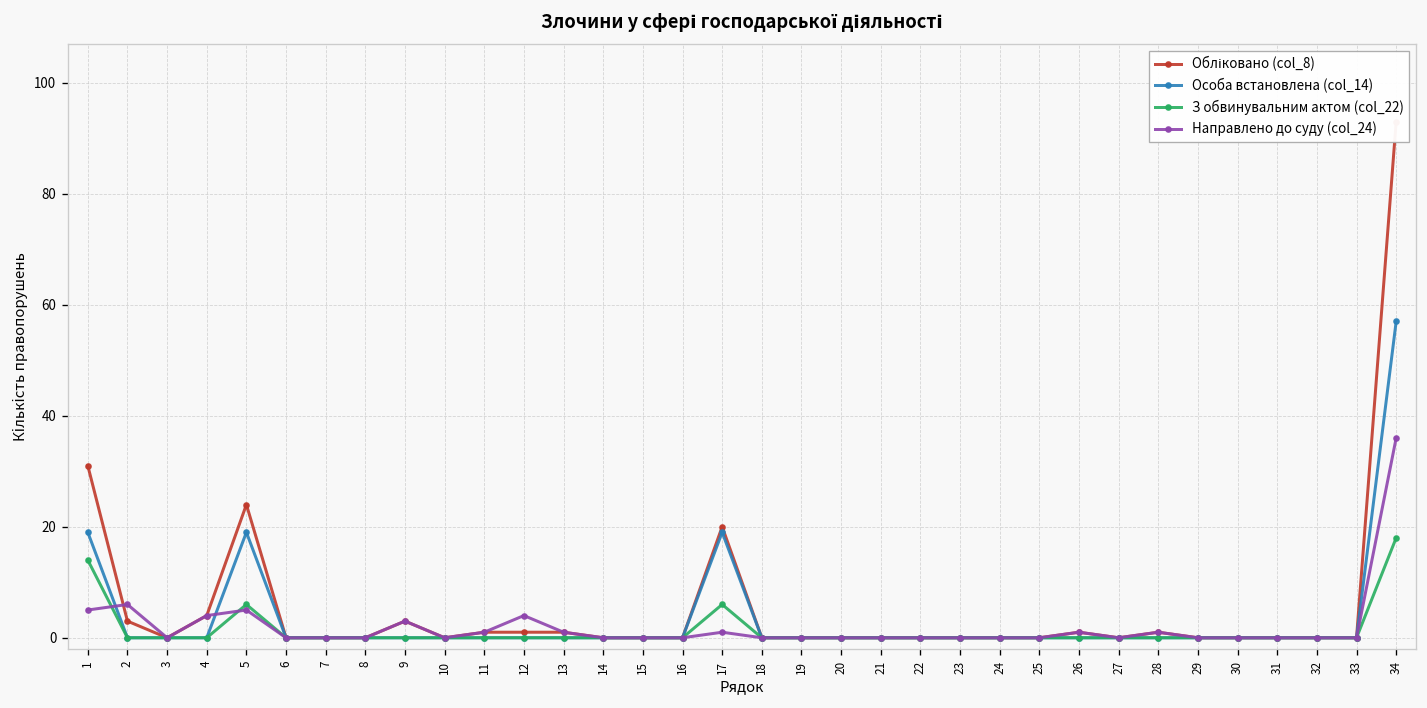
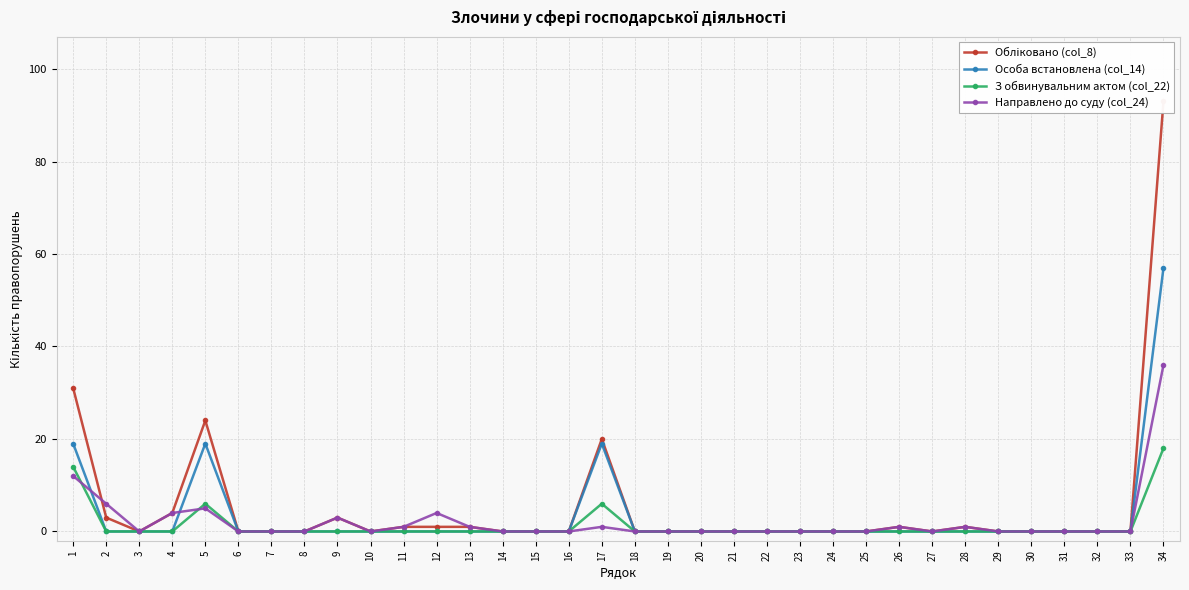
  {
    "Обліковано (col_8)": {
      "1": 31,
      "2": 3,
      "5": 24,
      "12": 1,
      "17": 20
    },
    "Особа встановлена (col_14)": {
      "1": 19,
      "5": 19,
      "17": 19,
      "34": 57
    },
    "З обвинувальним актом (col_22)": {
      "1": 14,
      "5": 6,
      "17": 6,
      "34": 18
    },
    "Направлено до суду (col_24)": {
-     "1": 5,
+     "1": 12,
      "2": 6,
      "5": 5,
      "12": 4,
      "17": 1,
      "34": 36
    }
  }
